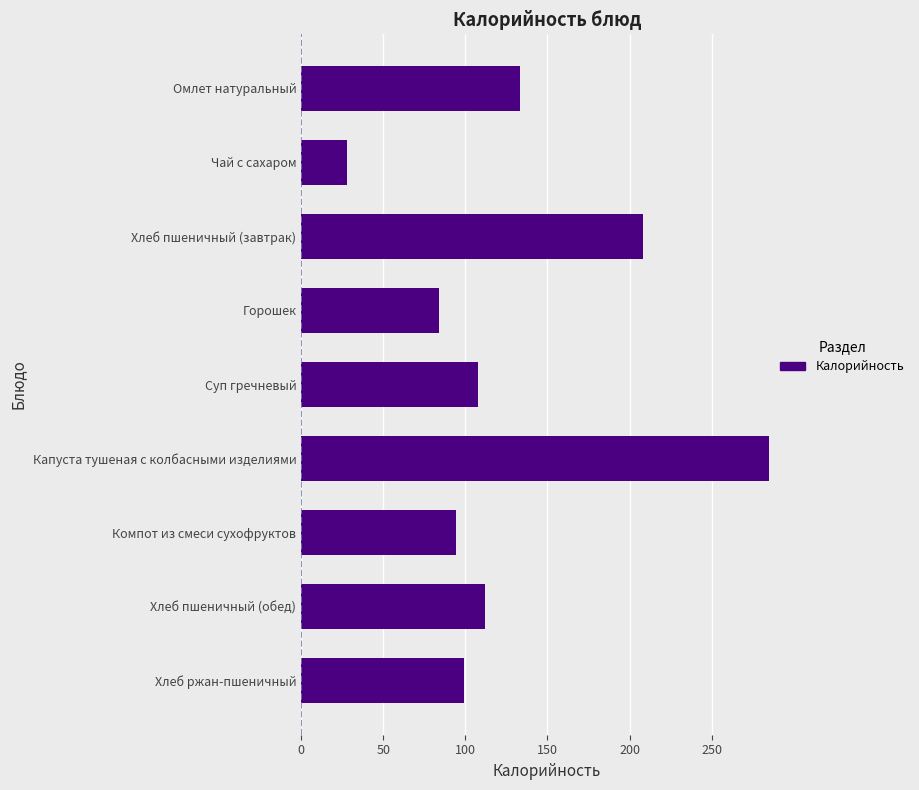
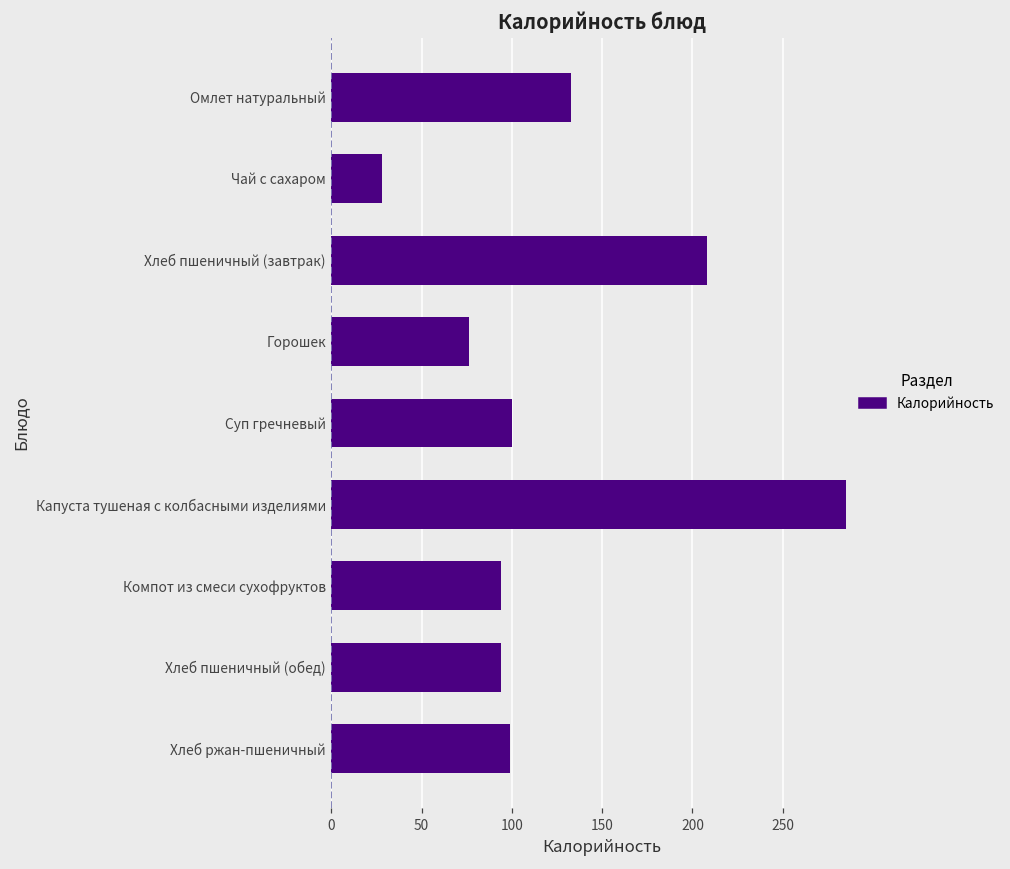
  {
    "Омлет натуральный": 133,
    "Чай с сахаром": 28,
    "Хлеб пшеничный (завтрак)": 208,
-   "Горошек": 84,
-   "Суп гречневый": 108,
+   "Горошек": 76,
+   "Суп гречневый": 100,
    "Капуста тушеная с колбасными изделиями": 285,
    "Компот из смеси сухофруктов": 94,
-   "Хлеб пшеничный (обед)": 112,
+   "Хлеб пшеничный (обед)": 94,
    "Хлеб ржан-пшеничный": 99
  }
